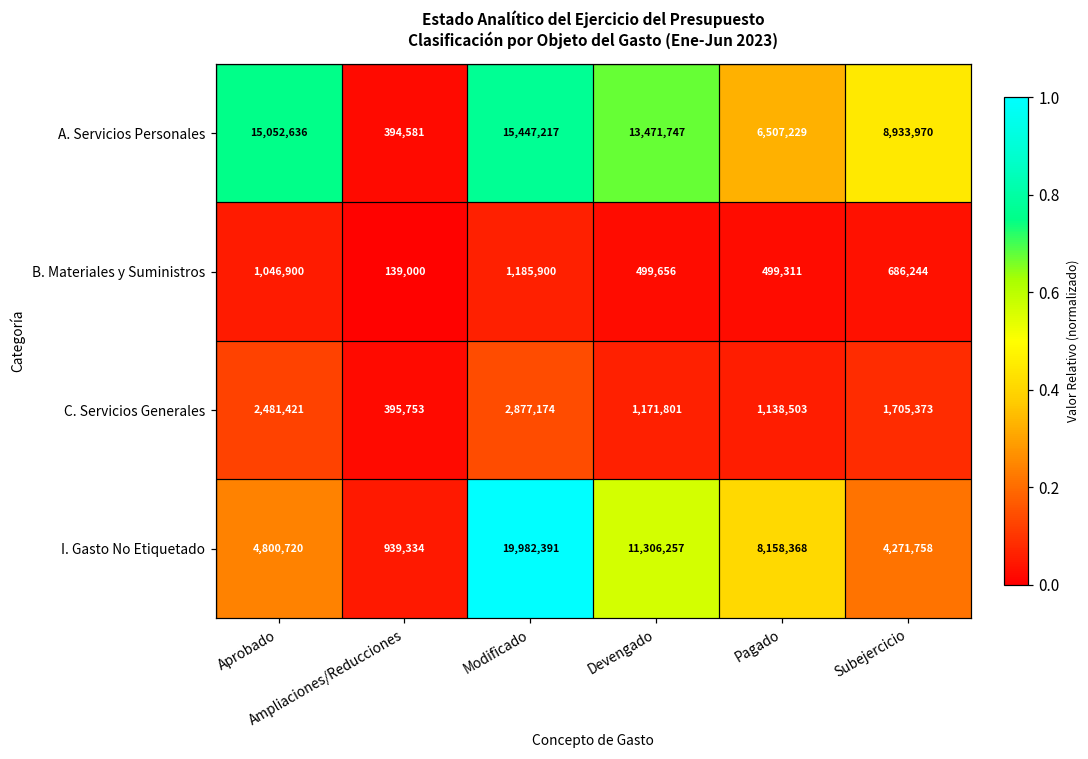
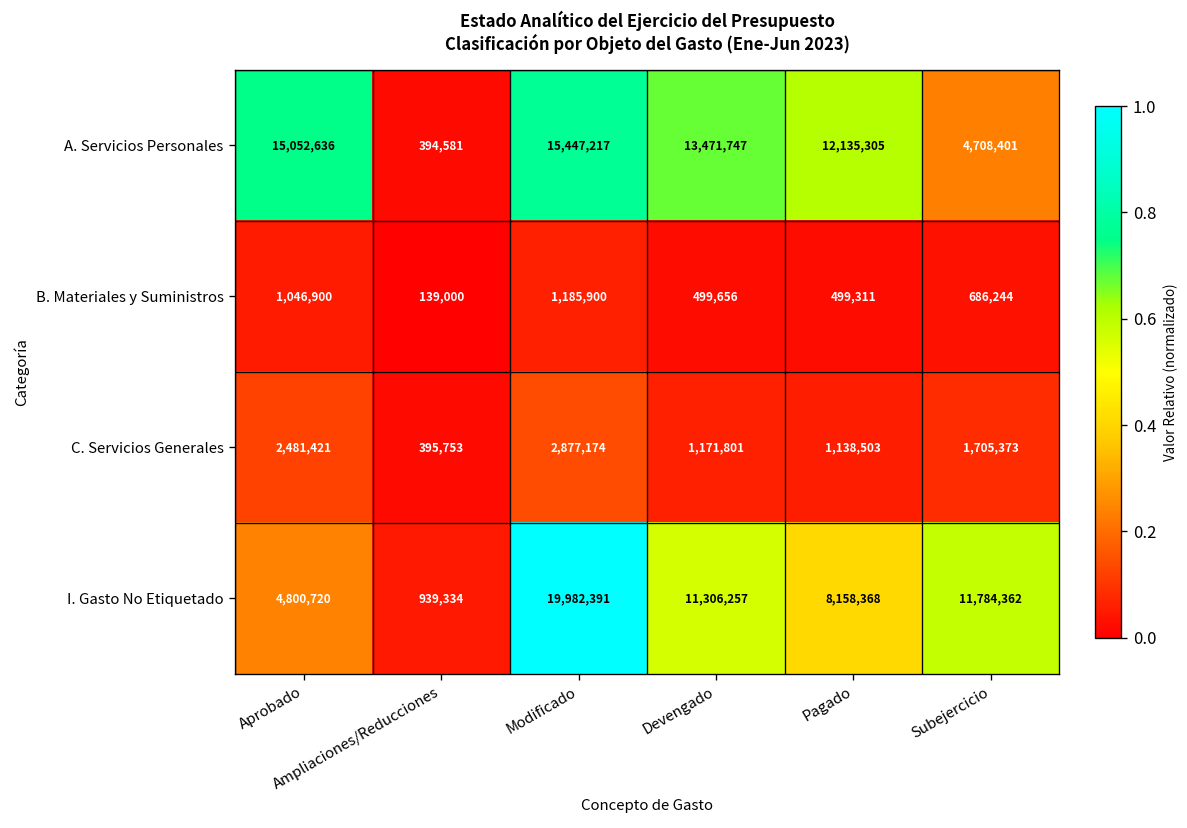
  {
    "A. Servicios Personales": {
      "Aprobado": "15,052,636",
      "Ampliaciones/Reducciones": "394,581",
      "Modificado": "15,447,217",
      "Devengado": "13,471,747",
-     "Pagado": "6,507,229",
-     "Subejercicio": "8,933,970"
+     "Pagado": "12,135,305",
+     "Subejercicio": "4,708,401"
    },
    "B. Materiales y Suministros": {
      "Aprobado": "1,046,900",
      "Ampliaciones/Reducciones": "139,000",
      "Modificado": "1,185,900",
      "Devengado": "499,656",
      "Pagado": "499,311",
      "Subejercicio": "686,244"
    },
    "C. Servicios Generales": {
      "Aprobado": "2,481,421",
      "Ampliaciones/Reducciones": "395,753",
      "Modificado": "2,877,174",
      "Devengado": "1,171,801",
      "Pagado": "1,138,503",
      "Subejercicio": "1,705,373"
    },
    "I. Gasto No Etiquetado": {
      "Aprobado": "4,800,720",
      "Ampliaciones/Reducciones": "939,334",
      "Modificado": "19,982,391",
      "Devengado": "11,306,257",
      "Pagado": "8,158,368",
-     "Subejercicio": "4,271,758"
+     "Subejercicio": "11,784,362"
    }
  }
